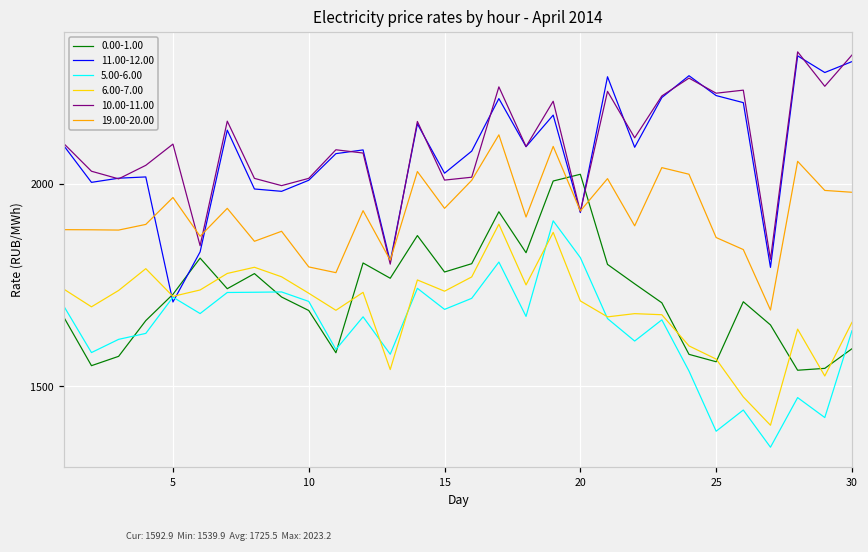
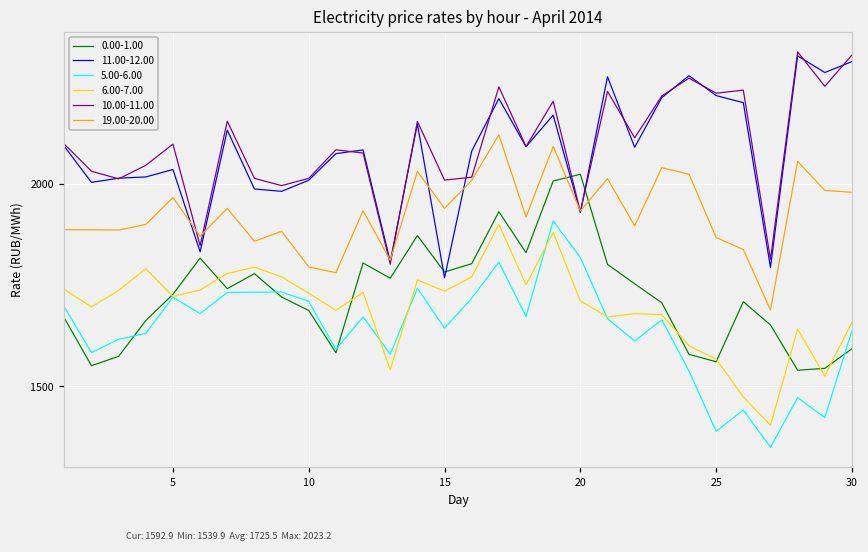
  {
    "0.00-1.00": {
      "10": 1690,
      "15": 1780,
      "20": 2020,
      "30": 1590
    },
    "11.00-12.00": {
-     "5": 1710,
-     "15": 2030,
+     "5": 2030,
+     "15": 1770,
      "30": 2300
    },
    "5.00-6.00": {
      "10": 1710,
-     "15": 1690,
+     "15": 1640,
      "20": 1820,
      "25": 1390,
      "30": 1640
    },
    "10.00-11.00": {
      "5": 2100,
      "15": 2010,
      "30": 2320
    }
  }
